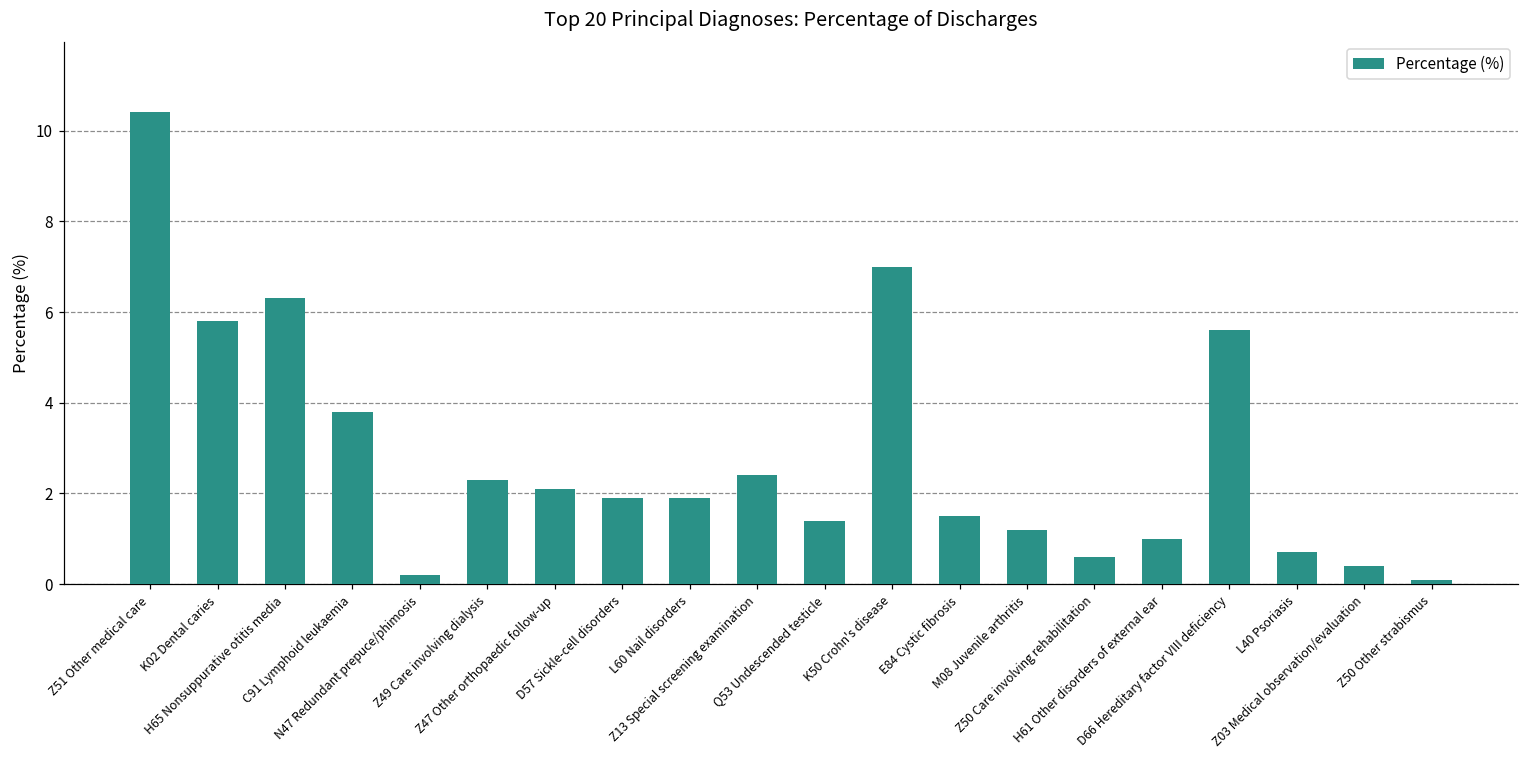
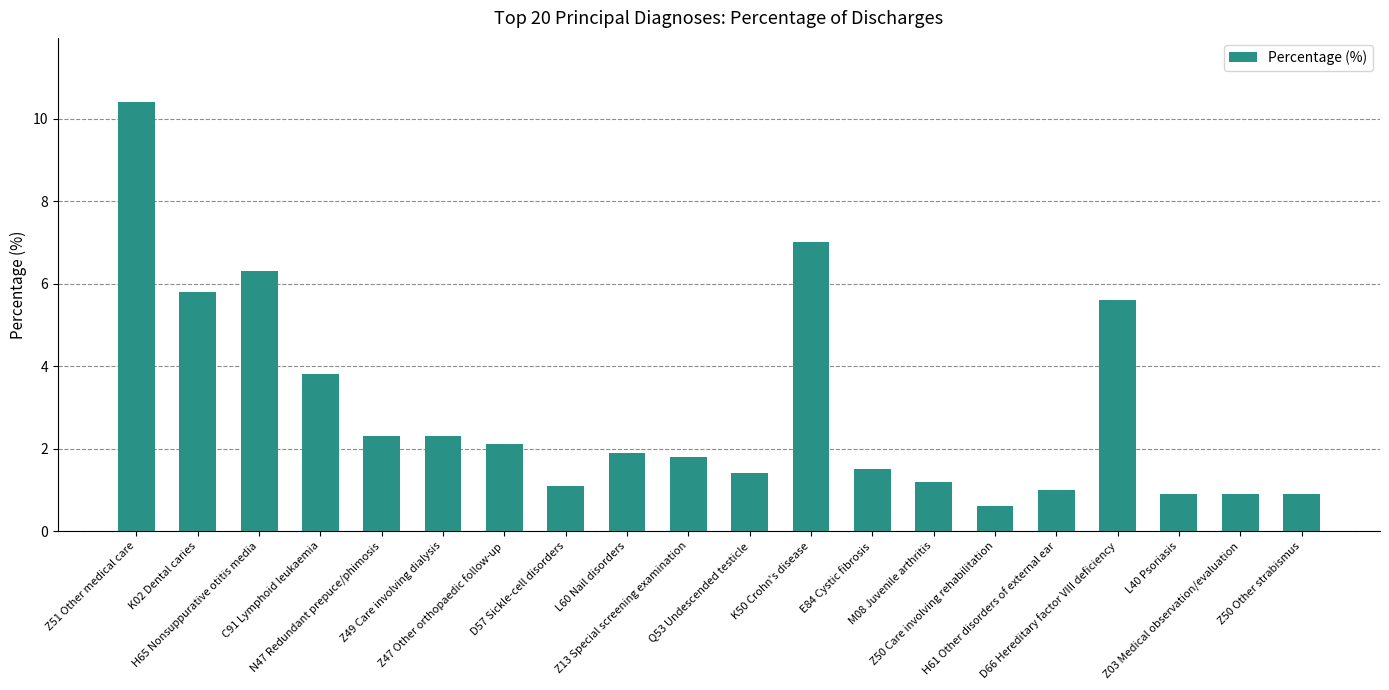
  {
    "Z51 Other medical care": 10.4,
    "K02 Dental caries": 5.8,
    "H65 Nonsuppurative otitis media": 6.3,
    "C91 Lymphoid leukaemia": 3.8,
-   "N47 Redundant prepuce/phimosis": 0.2,
+   "N47 Redundant prepuce/phimosis": 2.3,
    "Z49 Care involving dialysis": 2.3,
    "Z47 Other orthopaedic follow-up": 2.1,
-   "D57 Sickle-cell disorders": 1.9,
+   "D57 Sickle-cell disorders": 1.1,
    "L60 Nail disorders": 1.9,
-   "Z13 Special screening examination": 2.4,
+   "Z13 Special screening examination": 1.8,
    "Q53 Undescended testicle": 1.4,
    "K50 Crohn's disease": 7.0,
    "E84 Cystic fibrosis": 1.5,
    "M08 Juvenile arthritis": 1.2,
    "Z50 Care involving rehabilitation": 0.6,
    "H61 Other disorders of external ear": 1.0,
    "D66 Hereditary factor VIII deficiency": 5.6,
-   "L40 Psoriasis": 0.7,
-   "Z03 Medical observation/evaluation": 0.4,
-   "Z50 Other strabismus": 0.1
+   "L40 Psoriasis": 0.9,
+   "Z03 Medical observation/evaluation": 0.9,
+   "Z50 Other strabismus": 0.9
  }
